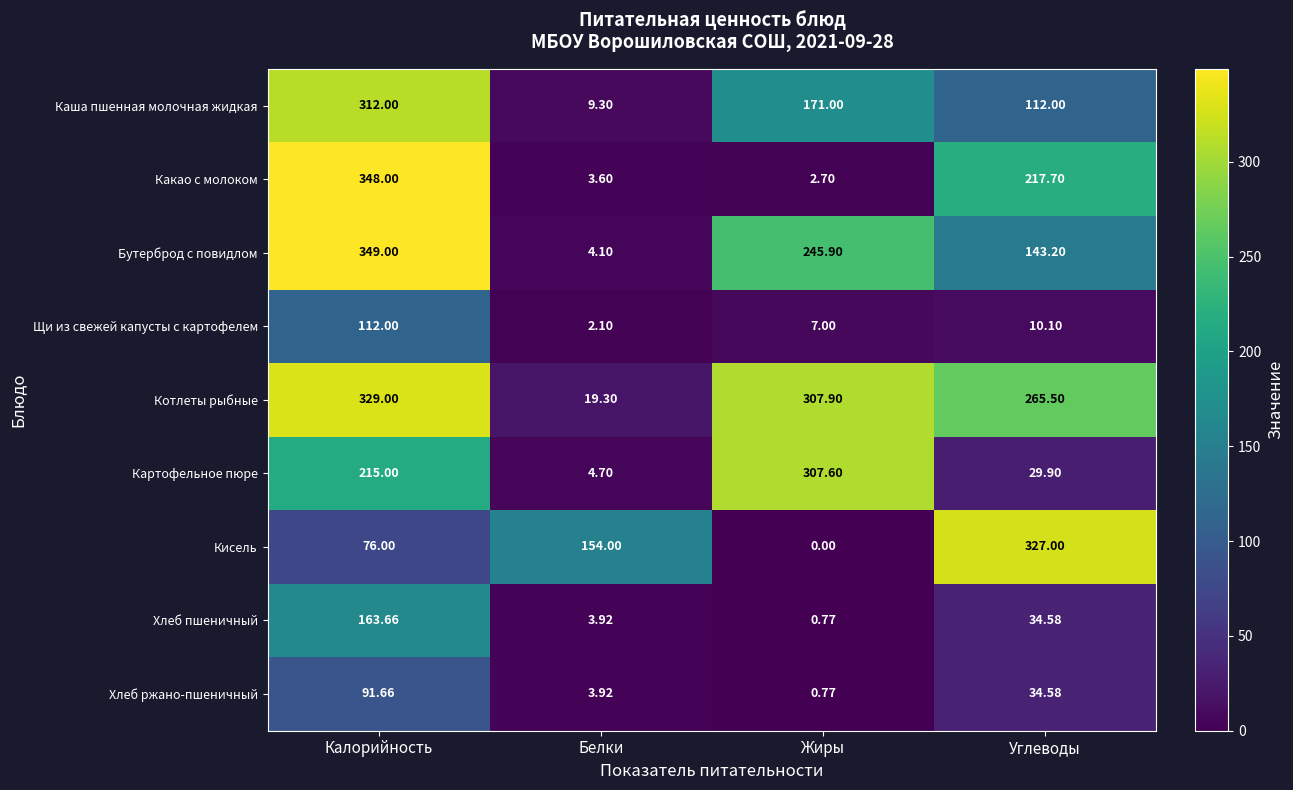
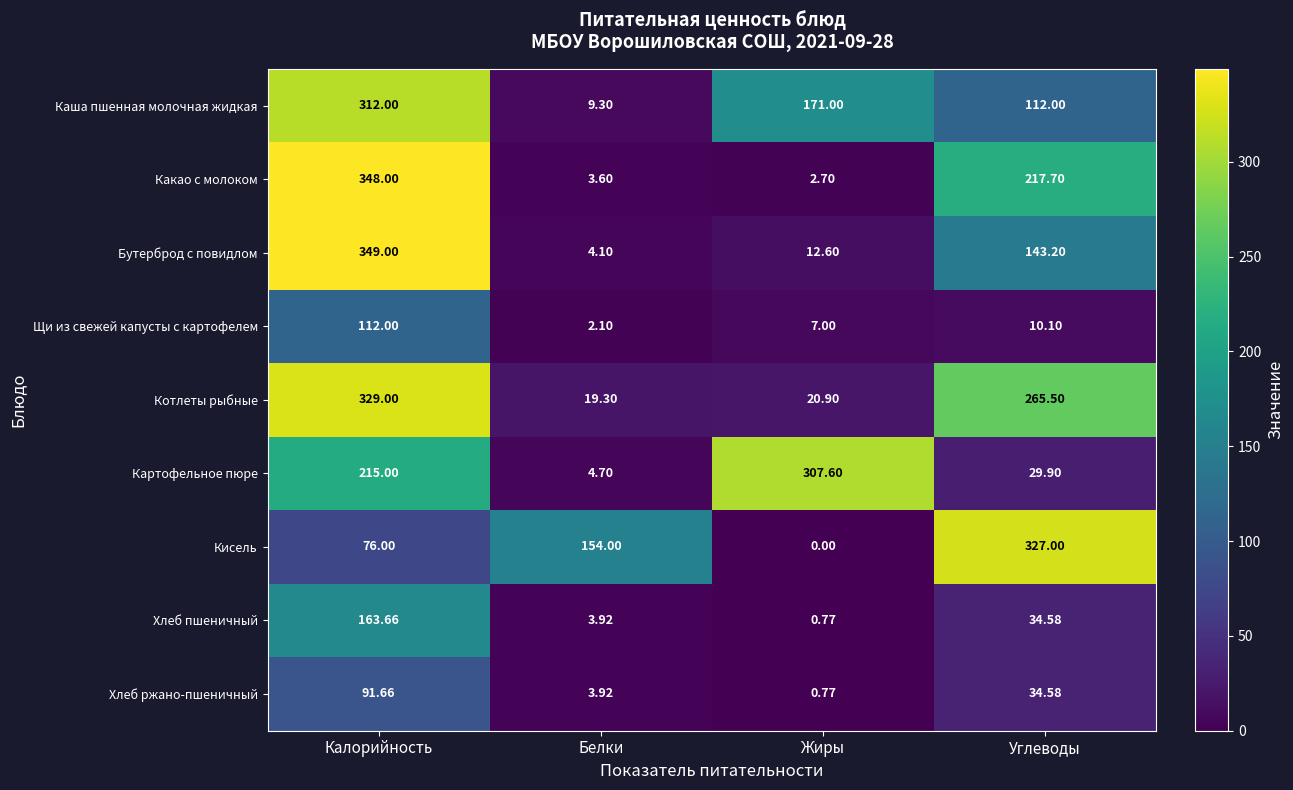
  {
    "Каша пшенная молочная жидкая": {
      "Калорийность": 312.00,
      "Белки": 9.30,
      "Жиры": 171.00,
      "Углеводы": 112.00
    },
    "Какао с молоком": {
      "Калорийность": 348.00,
      "Белки": 3.60,
      "Жиры": 2.70,
      "Углеводы": 217.70
    },
    "Бутерброд с повидлом": {
      "Калорийность": 349.00,
      "Белки": 4.10,
-     "Жиры": 245.90,
+     "Жиры": 12.60,
      "Углеводы": 143.20
    },
    "Щи из свежей капусты с картофелем": {
      "Калорийность": 112.00,
      "Белки": 2.10,
      "Жиры": 7.00,
      "Углеводы": 10.10
    },
    "Котлеты рыбные": {
      "Калорийность": 329.00,
      "Белки": 19.30,
-     "Жиры": 307.90,
+     "Жиры": 20.90,
      "Углеводы": 265.50
    },
    "Картофельное пюре": {
      "Калорийность": 215.00,
      "Белки": 4.70,
      "Жиры": 307.60,
      "Углеводы": 29.90
    },
    "Кисель": {
      "Калорийность": 76.00,
      "Белки": 154.00,
      "Жиры": 0.00,
      "Углеводы": 327.00
    },
    "Хлеб пшеничный": {
      "Калорийность": 163.66,
      "Белки": 3.92,
      "Жиры": 0.77,
      "Углеводы": 34.58
    },
    "Хлеб ржано-пшеничный": {
      "Калорийность": 91.66,
      "Белки": 3.92,
      "Жиры": 0.77,
      "Углеводы": 34.58
    }
  }
